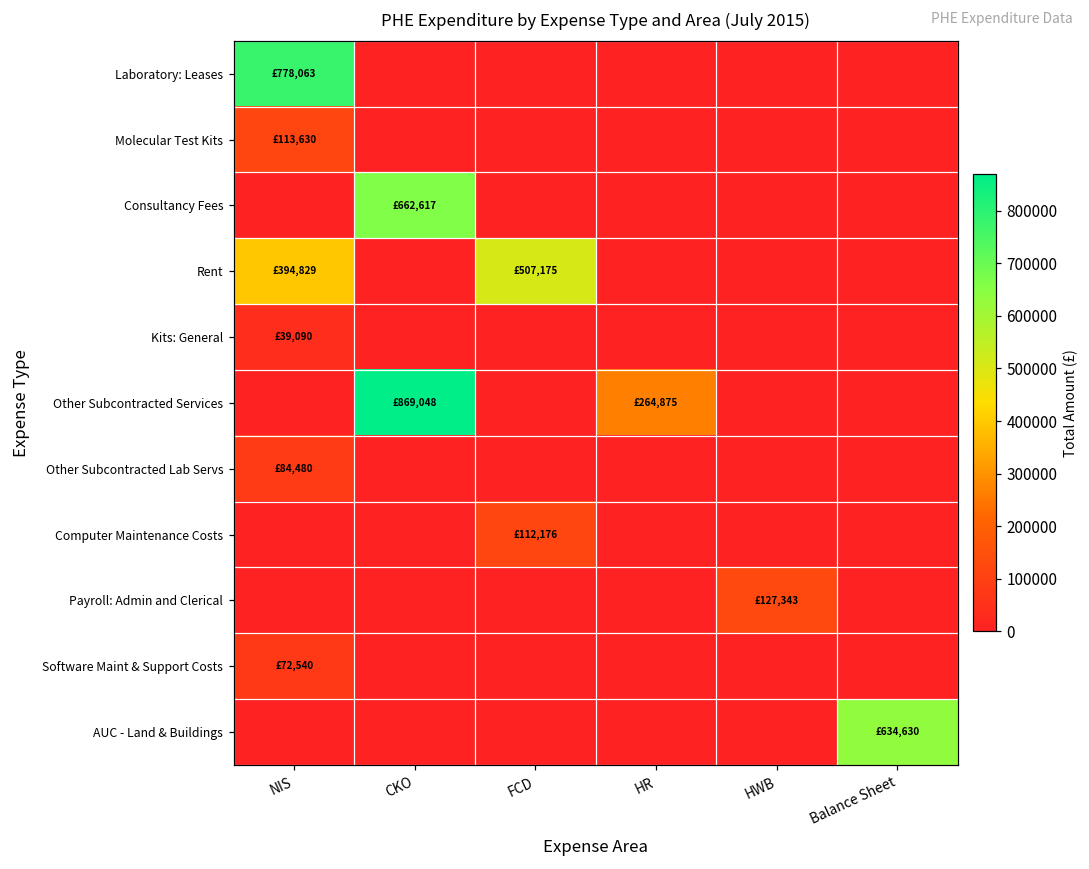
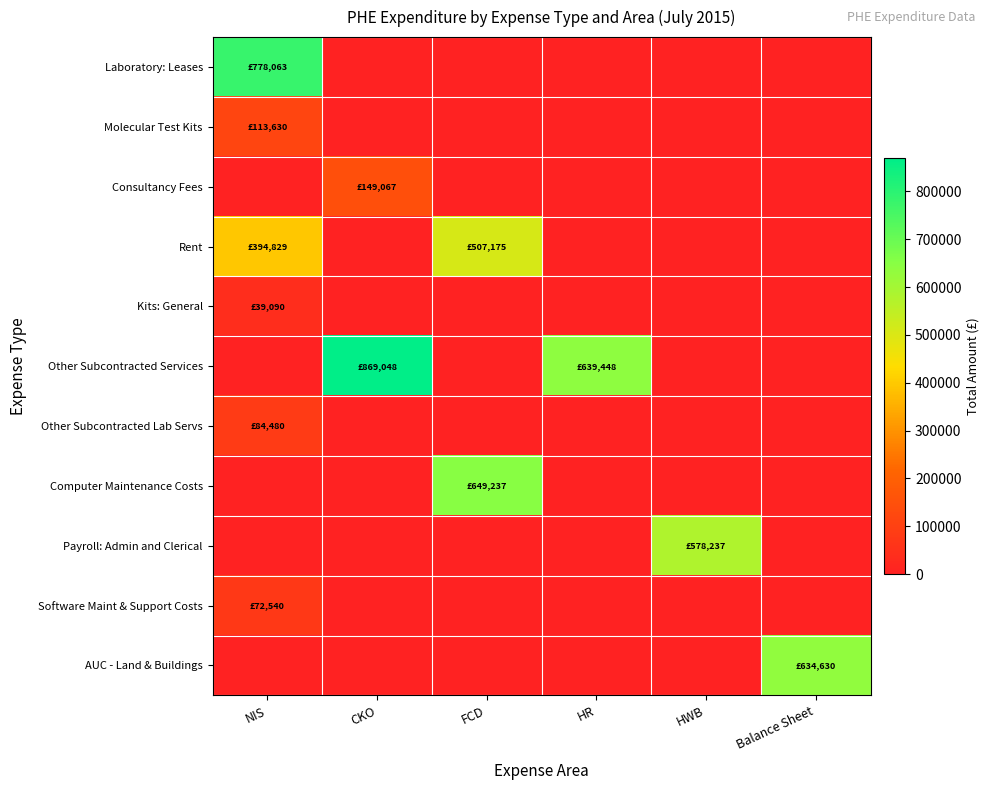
  {
    "Laboratory: Leases": {
      "NIS": "£778,063"
    },
    "Molecular Test Kits": {
      "NIS": "£113,630"
    },
    "Consultancy Fees": {
-     "CKO": "£662,617"
+     "CKO": "£149,067"
    },
    "Rent": {
      "NIS": "£394,829",
      "FCD": "£507,175"
    },
    "Kits: General": {
      "NIS": "£39,090"
    },
    "Other Subcontracted Services": {
      "CKO": "£869,048",
-     "HR": "£264,875"
+     "HR": "£639,448"
    },
    "Other Subcontracted Lab Servs": {
      "NIS": "£84,480"
    },
    "Computer Maintenance Costs": {
-     "FCD": "£112,176"
+     "FCD": "£649,237"
    },
    "Payroll: Admin and Clerical": {
-     "HWB": "£127,343"
+     "HWB": "£578,237"
    },
    "Software Maint & Support Costs": {
      "NIS": "£72,540"
    },
    "AUC - Land & Buildings": {
      "Balance Sheet": "£634,630"
    }
  }
